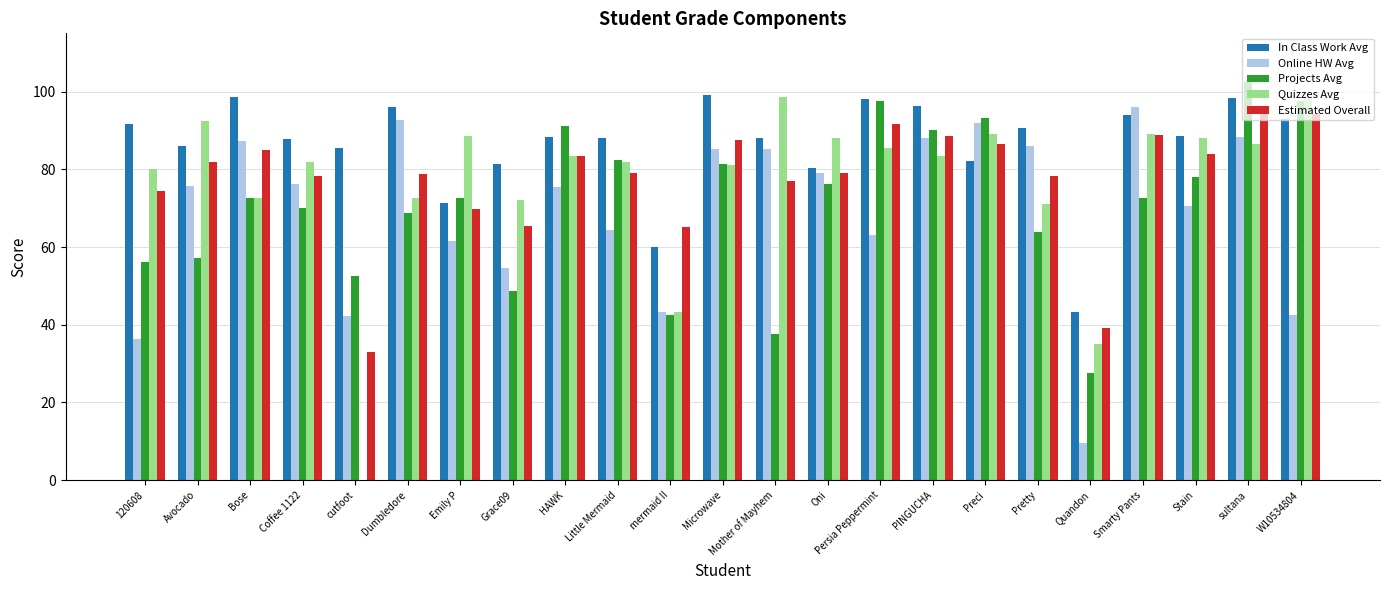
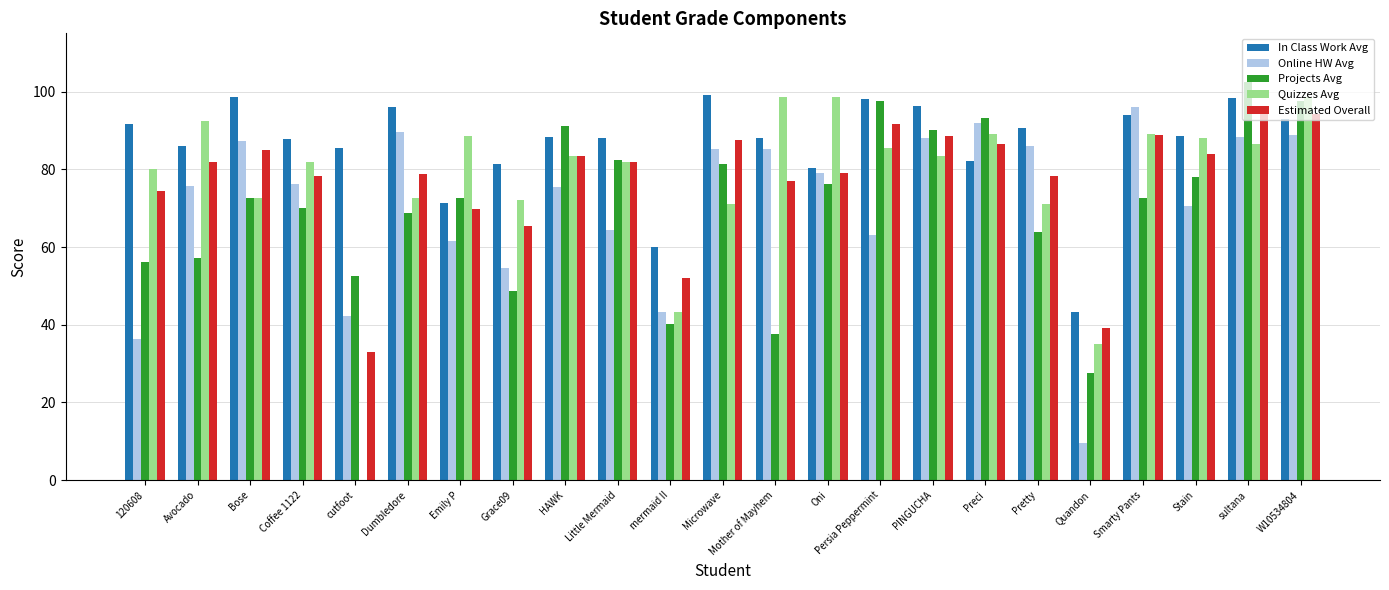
  {
    "In Class Work Avg": {
      "120608": 92,
      "Avocado": 86,
      "Bose": 99,
      "Coffee 1122": 88,
      "cutfoot": 85,
      "Dumbledore": 96,
      "Emily P": 71,
      "Grace09": 81,
      "HAWK": 88,
      "Little Mermaid": 88,
      "mermaid II": 60,
      "Microwave": 99,
      "Mother of Mayhem": 88,
      "Oni": 80,
      "Persia Peppermint": 98,
      "PINGUCHA": 96,
      "Preci": 82,
      "Pretty": 91,
      "Quandon": 43,
      "Smarty Pants": 94,
      "Stain": 89,
      "sultana": 98
    },
    "Online HW Avg": {
      "120608": 36,
      "Avocado": 76,
      "Bose": 87,
      "Coffee 1122": 76,
      "cutfoot": 42,
-     "Dumbledore": 93,
+     "Dumbledore": 90,
      "Emily P": 62,
      "Grace09": 55,
      "HAWK": 76,
      "Little Mermaid": 64,
      "mermaid II": 43,
      "Microwave": 85,
      "Mother of Mayhem": 85,
      "Oni": 79,
      "Persia Peppermint": 63,
      "PINGUCHA": 88,
      "Preci": 92,
      "Pretty": 86,
      "Quandon": 10,
      "Smarty Pants": 96,
      "Stain": 71,
      "sultana": 88,
-     "W10534804": 42
+     "W10534804": 89
    },
    "Projects Avg": {
      "120608": 56,
      "Avocado": 57,
      "Bose": 73,
      "Coffee 1122": 70,
      "cutfoot": 53,
      "Dumbledore": 69,
      "Emily P": 73,
      "Grace09": 49,
      "HAWK": 91,
      "Little Mermaid": 83,
-     "mermaid II": 43,
+     "mermaid II": 40,
      "Microwave": 81,
      "Mother of Mayhem": 38,
      "Oni": 76,
      "Persia Peppermint": 98,
      "PINGUCHA": 90,
      "Preci": 93,
      "Pretty": 64,
      "Quandon": 28,
      "Smarty Pants": 73,
      "Stain": 78
    },
    "Quizzes Avg": {
      "120608": 80,
      "Avocado": 93,
      "Bose": 73,
      "Coffee 1122": 82,
      "cutfoot": 0,
      "Dumbledore": 73,
      "Emily P": 89,
      "Grace09": 72,
      "HAWK": 84,
      "Little Mermaid": 82,
      "mermaid II": 43,
-     "Microwave": 81,
+     "Microwave": 71,
      "Mother of Mayhem": 99,
-     "Oni": 88,
+     "Oni": 99,
      "Persia Peppermint": 86,
      "PINGUCHA": 84,
      "Preci": 89,
      "Pretty": 71,
      "Quandon": 35,
      "Smarty Pants": 89,
      "Stain": 88,
      "sultana": 87
    },
    "Estimated Overall": {
      "120608": 74,
      "Avocado": 82,
      "Bose": 85,
      "Coffee 1122": 78,
      "cutfoot": 33,
      "Dumbledore": 79,
      "Emily P": 70,
      "Grace09": 65,
      "HAWK": 83,
-     "Little Mermaid": 79,
-     "mermaid II": 65,
+     "Little Mermaid": 82,
+     "mermaid II": 52,
      "Microwave": 87,
      "Mother of Mayhem": 77,
      "Oni": 79,
      "Persia Peppermint": 92,
      "PINGUCHA": 89,
      "Preci": 87,
      "Pretty": 78,
      "Quandon": 39,
      "Smarty Pants": 89,
      "Stain": 84
    }
  }
